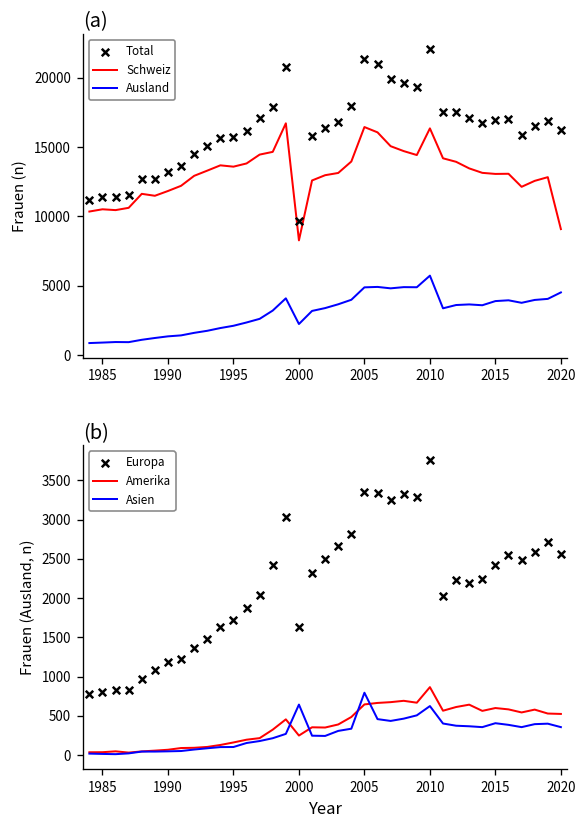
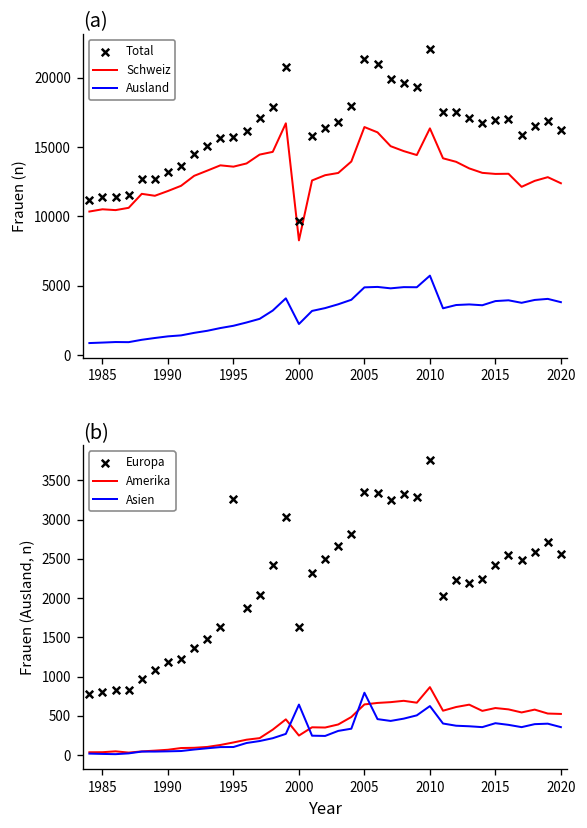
  {
    "(a)": {
      "Schweiz": {
        "1985": 10500,
        "1990": 11800,
        "1995": 13600,
        "2000": 8300,
        "2005": 16400,
        "2010": 16400,
        "2015": 13100,
-       "2020": 9100
+       "2020": 12400
      },
      "Ausland": {
        "1985": 900,
        "1990": 1300,
        "1995": 2100,
        "2000": 2200,
        "2005": 4900,
        "2010": 5700,
        "2015": 3900,
-       "2020": 4500
+       "2020": 3800
      }
    },
    "(b)": {
      "Europa": {
-       "1995": 1700
+       "1995": 3300
      },
      "Amerika": {
        "1995": 200,
        "2000": 300,
        "2005": 600,
        "2010": 900,
        "2015": 600,
        "2020": 500
      },
      "Asien": {
        "1995": 100,
        "2000": 600,
        "2005": 800,
        "2010": 600,
        "2015": 400,
        "2020": 400
      }
    }
  }
